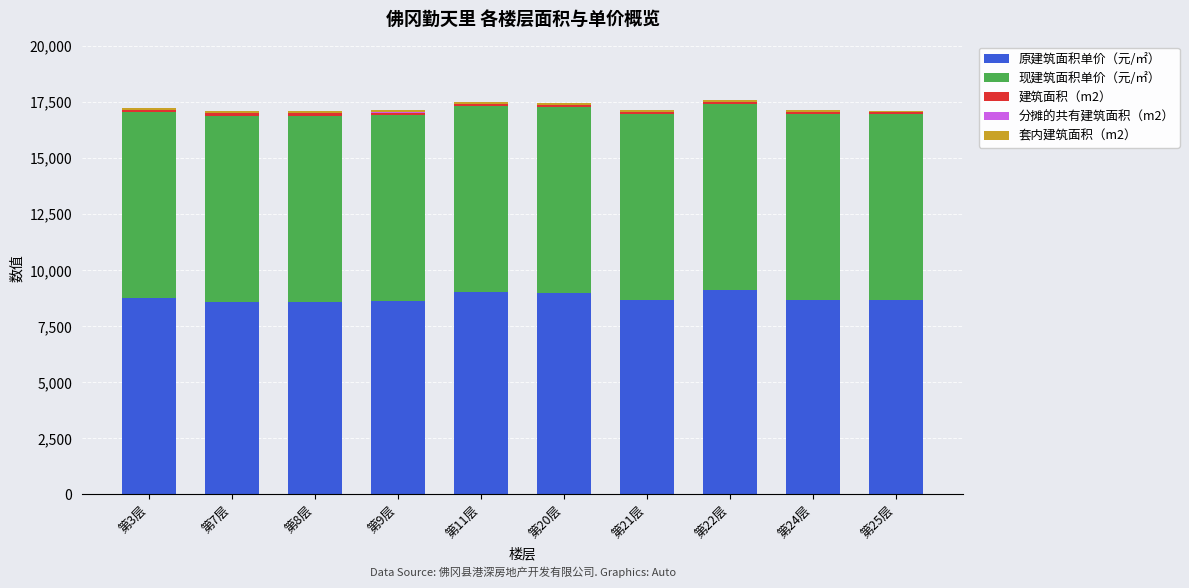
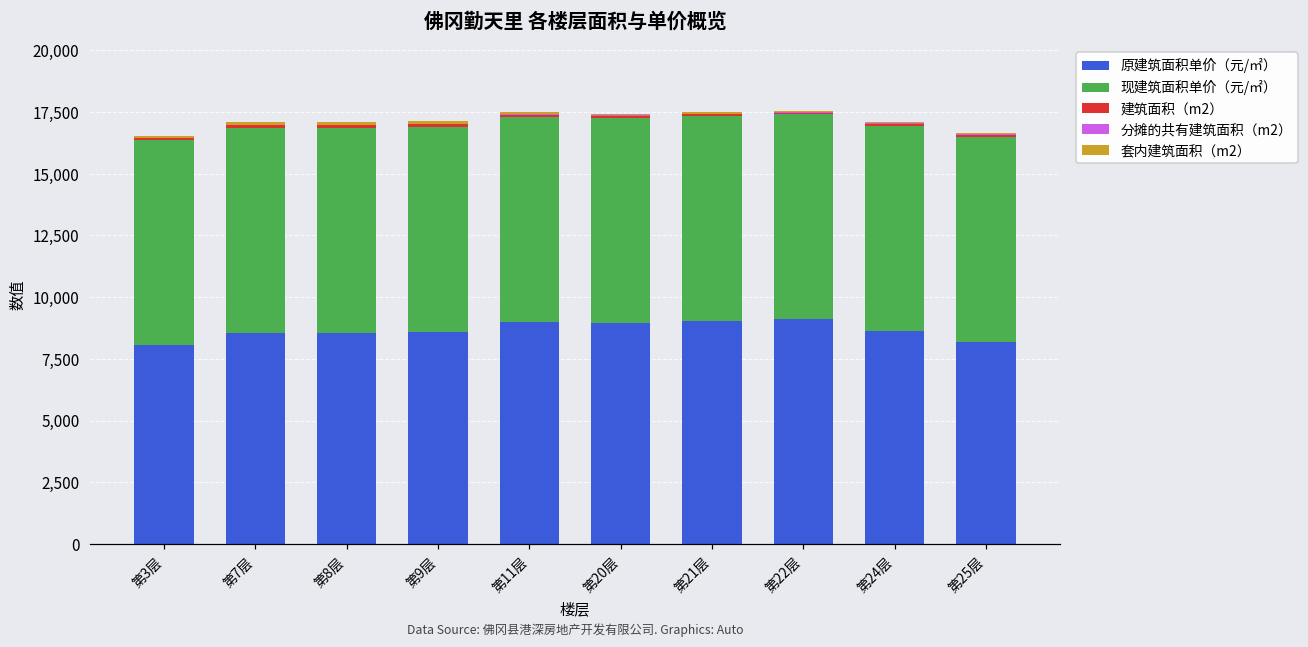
  {
    "原建筑面积单价（元/㎡）": {
-     "第3层": "8,700",
+     "第3层": "8,100",
      "第7层": "8,600",
      "第8层": "8,600",
      "第9层": "8,600",
      "第11层": "9,000",
      "第20层": "9,000",
-     "第21层": "8,600",
+     "第21层": "9,000",
      "第22层": "9,100",
      "第24层": "8,600",
-     "第25层": "8,600"
+     "第25层": "8,200"
    },
    "现建筑面积单价（元/㎡）": {
      "第3层": "8,300",
      "第7层": "8,300",
      "第8层": "8,300",
      "第9层": "8,300",
      "第11层": "8,300",
      "第20层": "8,300",
      "第21层": "8,300",
      "第22层": "8,300",
      "第24层": "8,300",
      "第25层": "8,300"
    },
    "建筑面积（m2）": {
      "第7层": "100",
      "第8层": "100",
      "第9层": "100"
    }
  }
